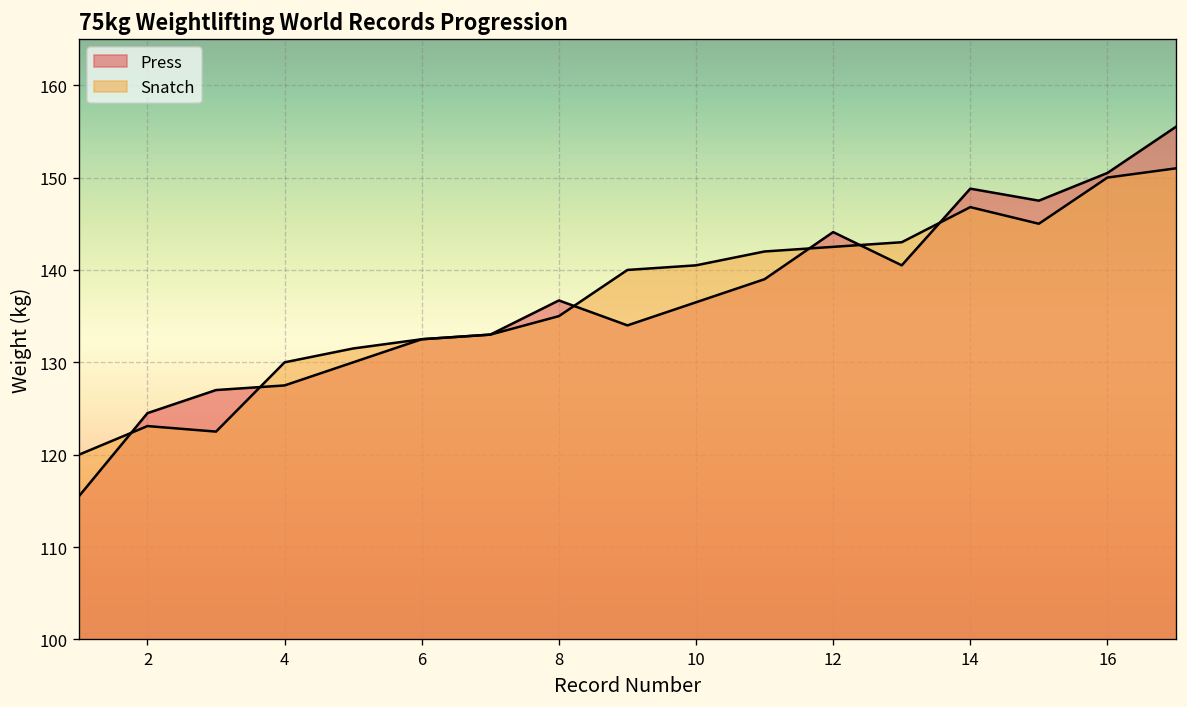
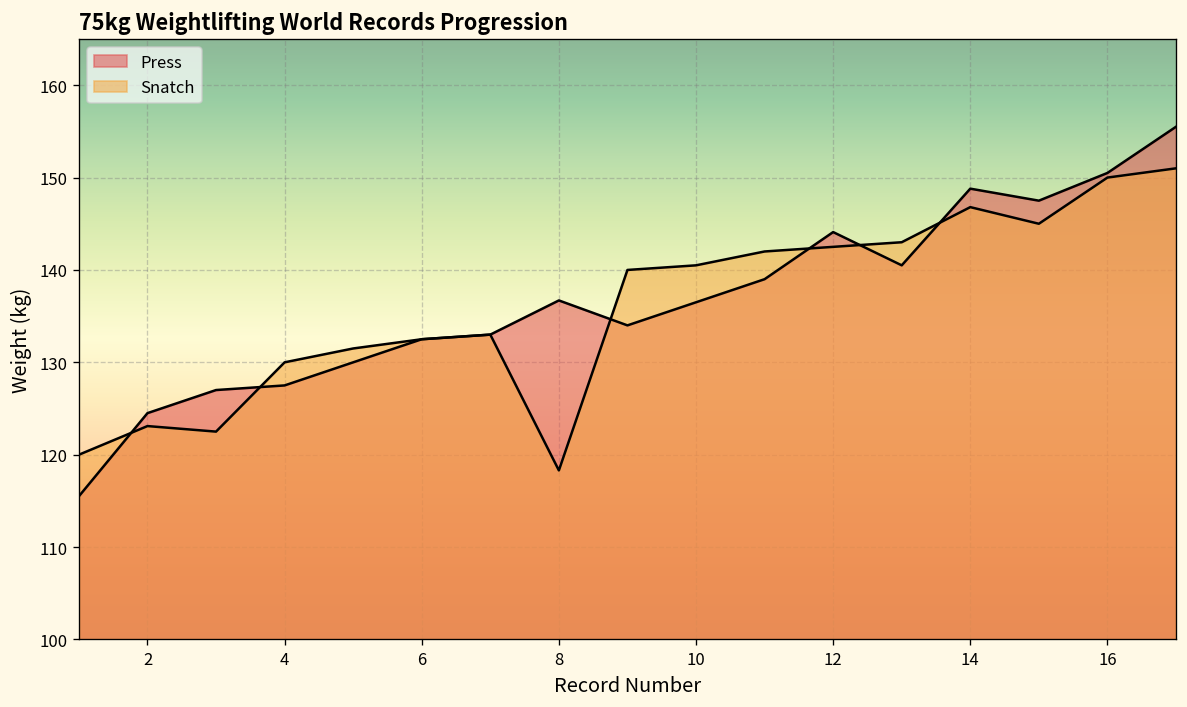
  {
    "Press": {
      "2": 125,
      "4": 128,
      "8": 137,
      "10": 137,
      "12": 144,
      "14": 149,
      "16": 151
    },
    "Snatch": {
      "2": 123,
      "4": 130,
-     "8": 135,
+     "8": 118,
      "10": 141,
      "12": 143,
      "14": 147,
      "16": 150
    }
  }
